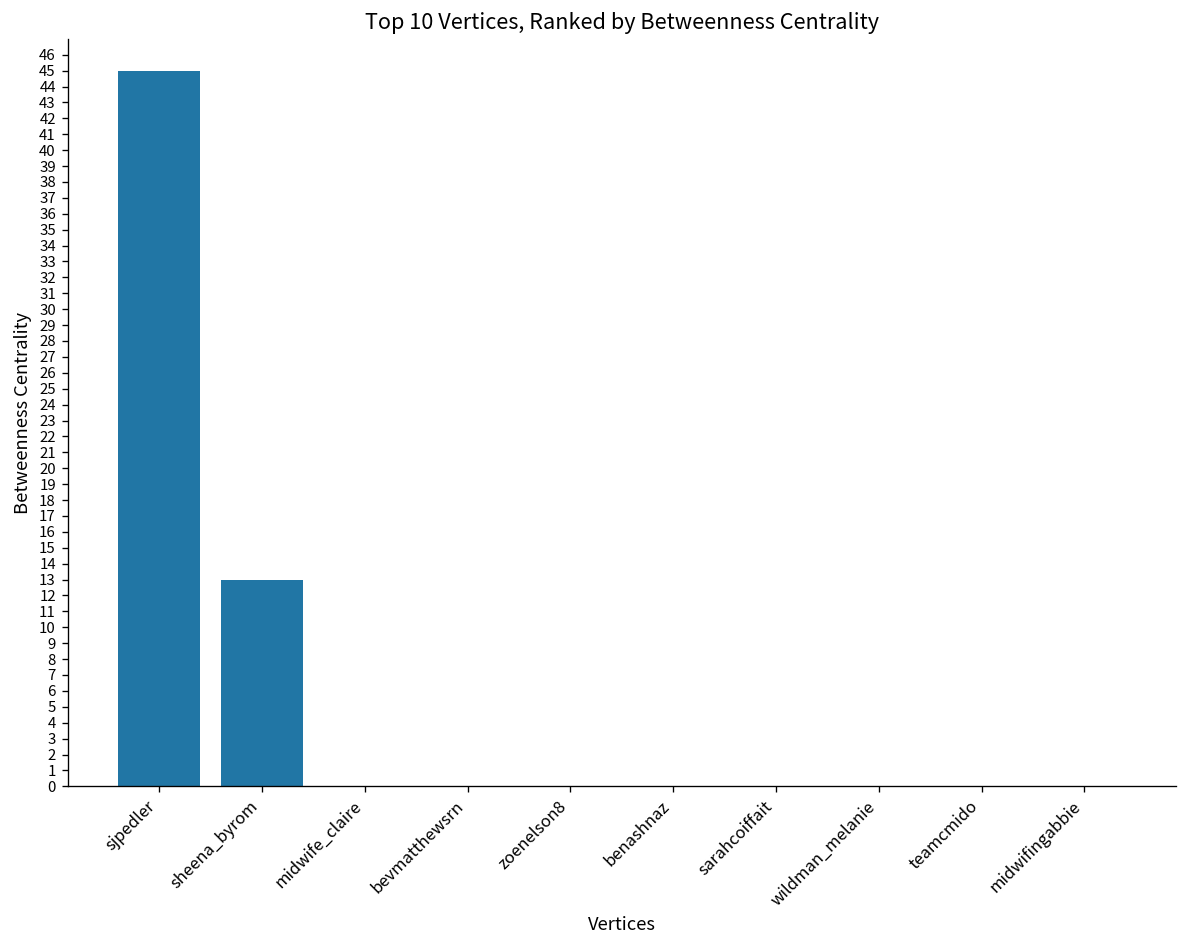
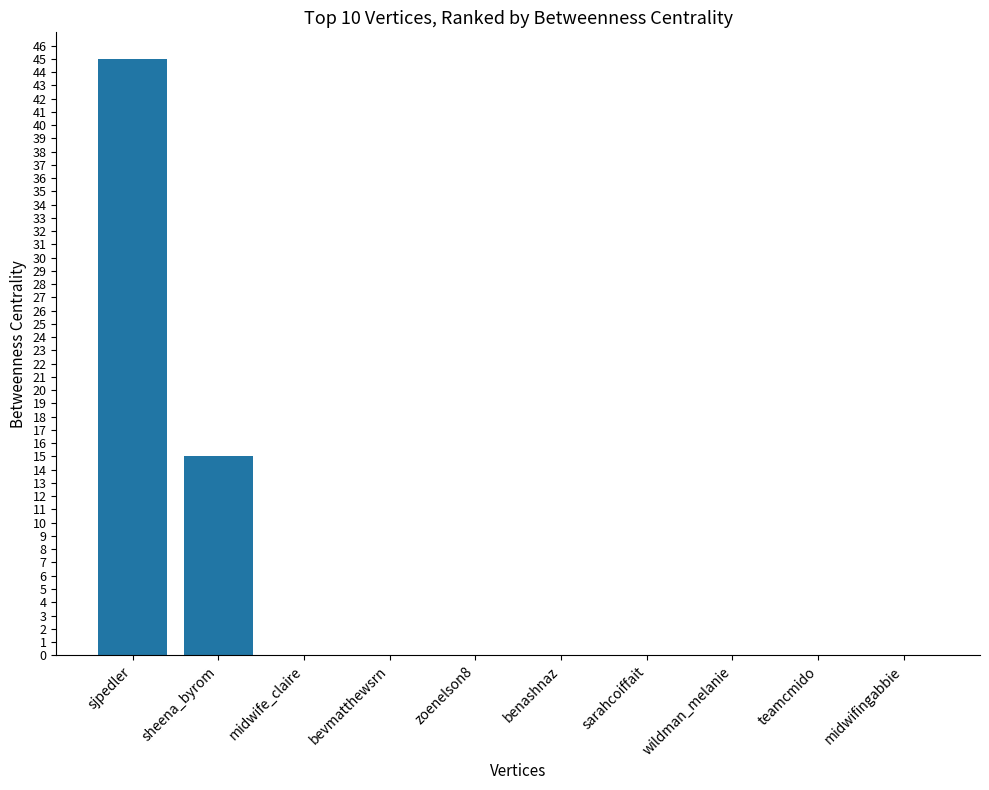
  {
    "sjpedler": 45,
-   "sheena_byrom": 13,
+   "sheena_byrom": 15,
    "midwife_claire": 0,
    "bevmatthewsrn": 0,
    "zoenelson8": 0,
    "benashnaz": 0,
    "sarahcoiffait": 0,
    "wildman_melanie": 0,
    "teamcmido": 0,
    "midwifingabbie": 0
  }
